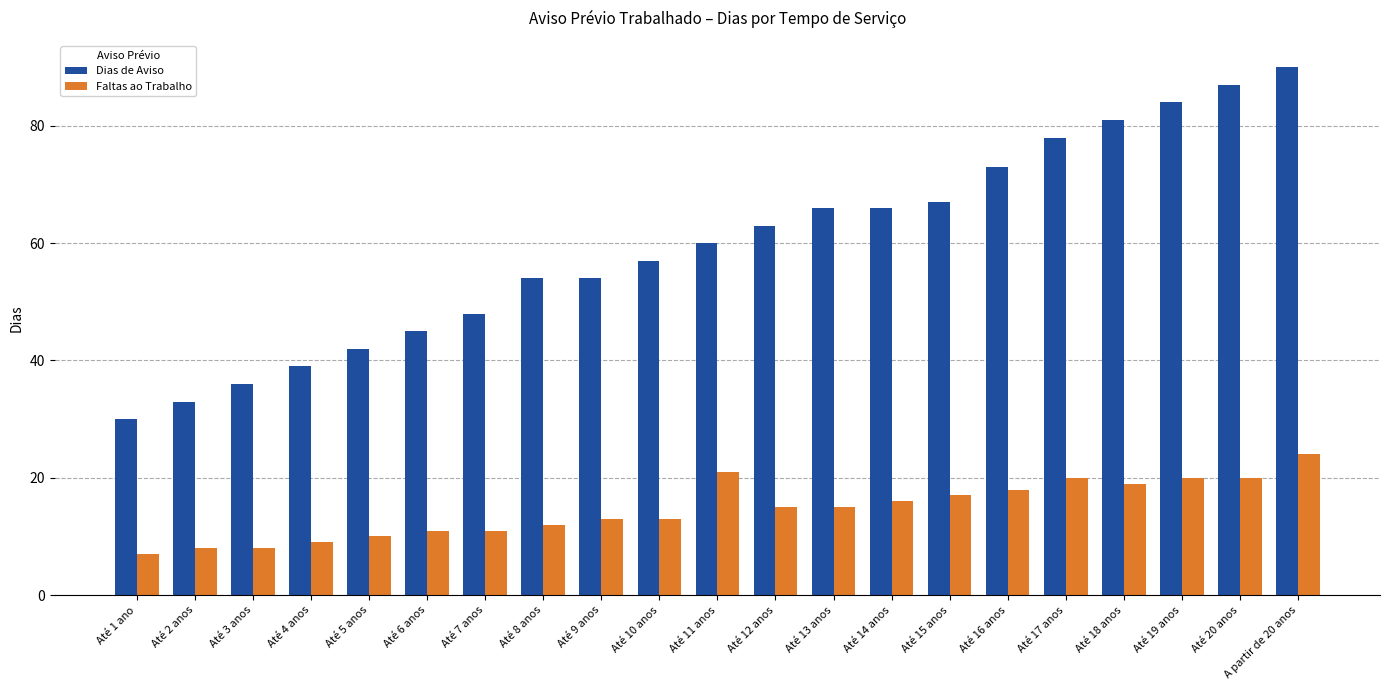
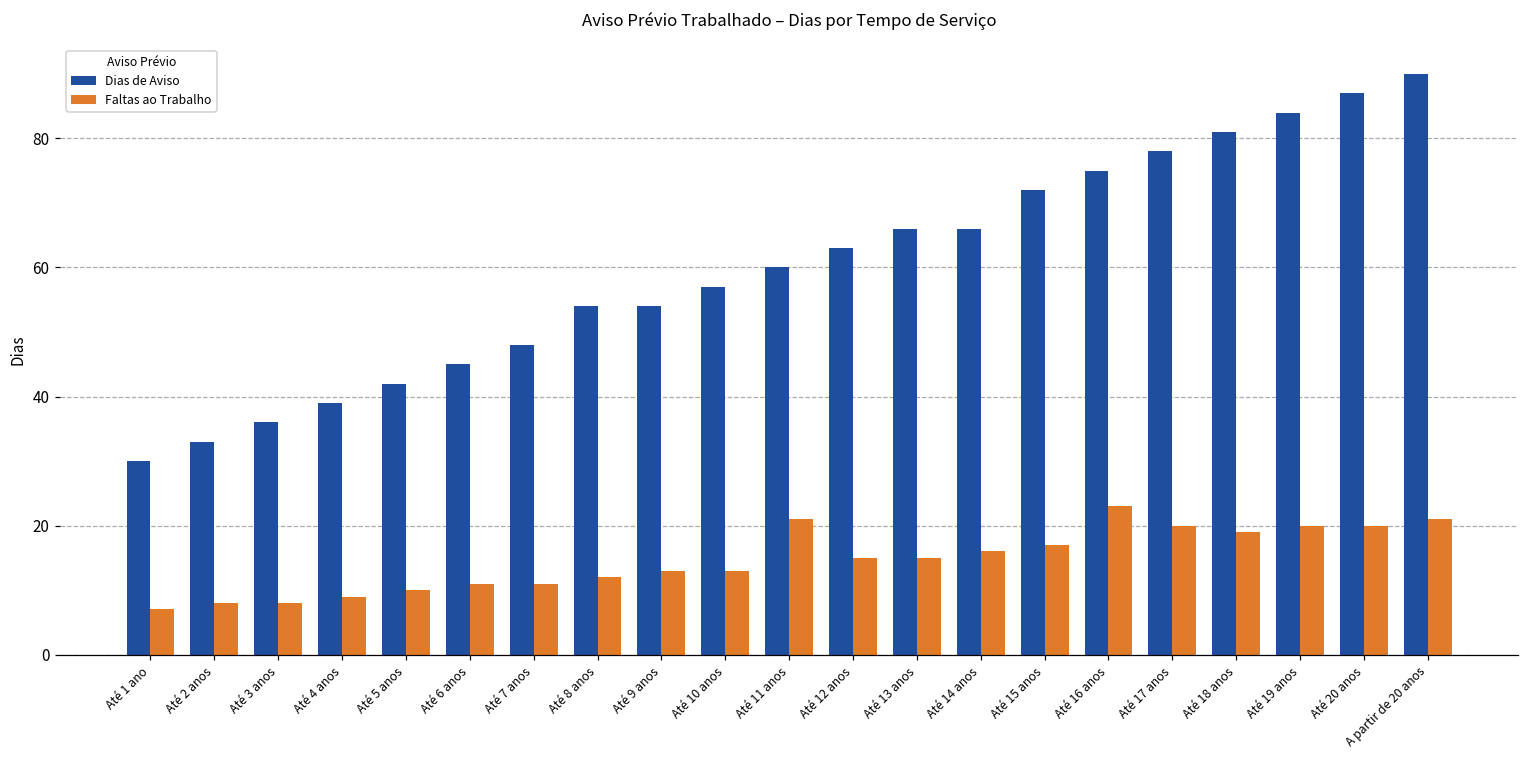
  {
    "Dias de Aviso": {
      "Até 1 ano": 30,
      "Até 2 anos": 33,
      "Até 3 anos": 36,
      "Até 4 anos": 39,
      "Até 5 anos": 42,
      "Até 6 anos": 45,
      "Até 7 anos": 48,
      "Até 8 anos": 54,
      "Até 9 anos": 54,
      "Até 10 anos": 57,
      "Até 11 anos": 60,
      "Até 12 anos": 63,
      "Até 13 anos": 66,
      "Até 14 anos": 66,
-     "Até 15 anos": 67,
-     "Até 16 anos": 73,
+     "Até 15 anos": 72,
+     "Até 16 anos": 75,
      "Até 17 anos": 78,
      "Até 18 anos": 81,
      "Até 19 anos": 84,
      "Até 20 anos": 87,
      "A partir de 20 anos": 90
    },
    "Faltas ao Trabalho": {
      "Até 1 ano": 7,
      "Até 2 anos": 8,
      "Até 3 anos": 8,
      "Até 4 anos": 9,
      "Até 5 anos": 10,
      "Até 6 anos": 11,
      "Até 7 anos": 11,
      "Até 8 anos": 12,
      "Até 9 anos": 13,
      "Até 10 anos": 13,
      "Até 11 anos": 21,
      "Até 12 anos": 15,
      "Até 13 anos": 15,
      "Até 14 anos": 16,
      "Até 15 anos": 17,
-     "Até 16 anos": 18,
+     "Até 16 anos": 23,
      "Até 17 anos": 20,
      "Até 18 anos": 19,
      "Até 19 anos": 20,
      "Até 20 anos": 20,
-     "A partir de 20 anos": 24
+     "A partir de 20 anos": 21
    }
  }
